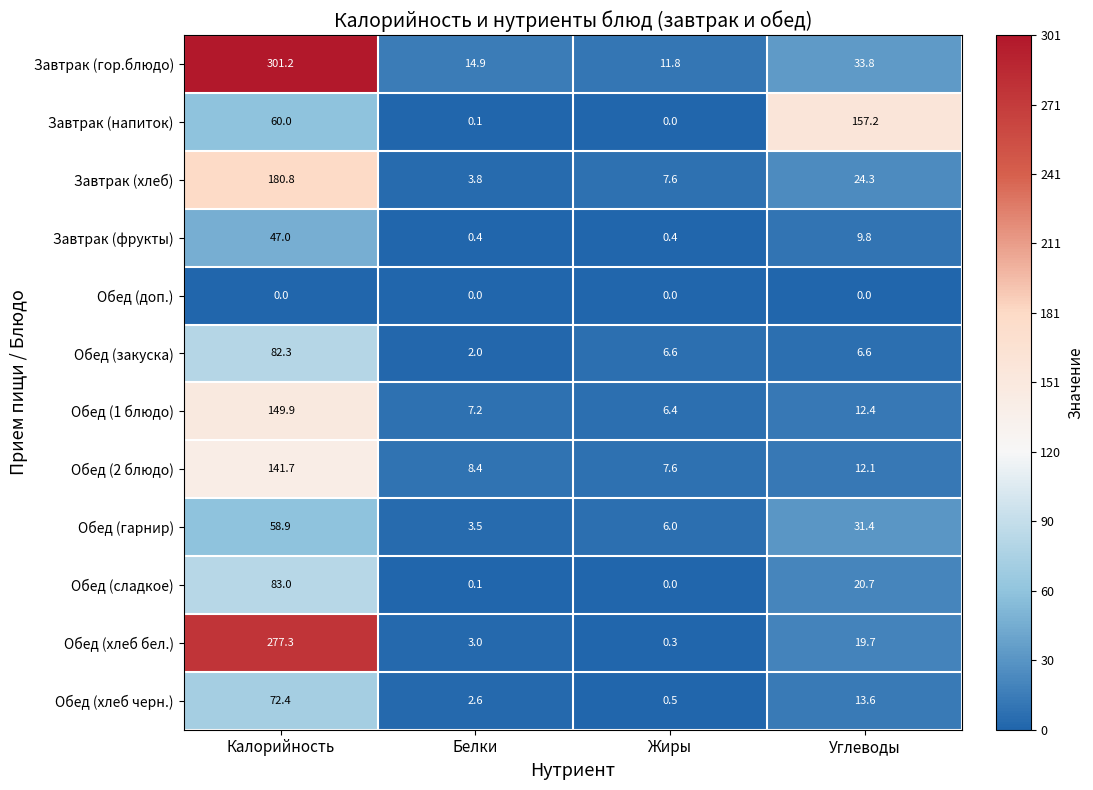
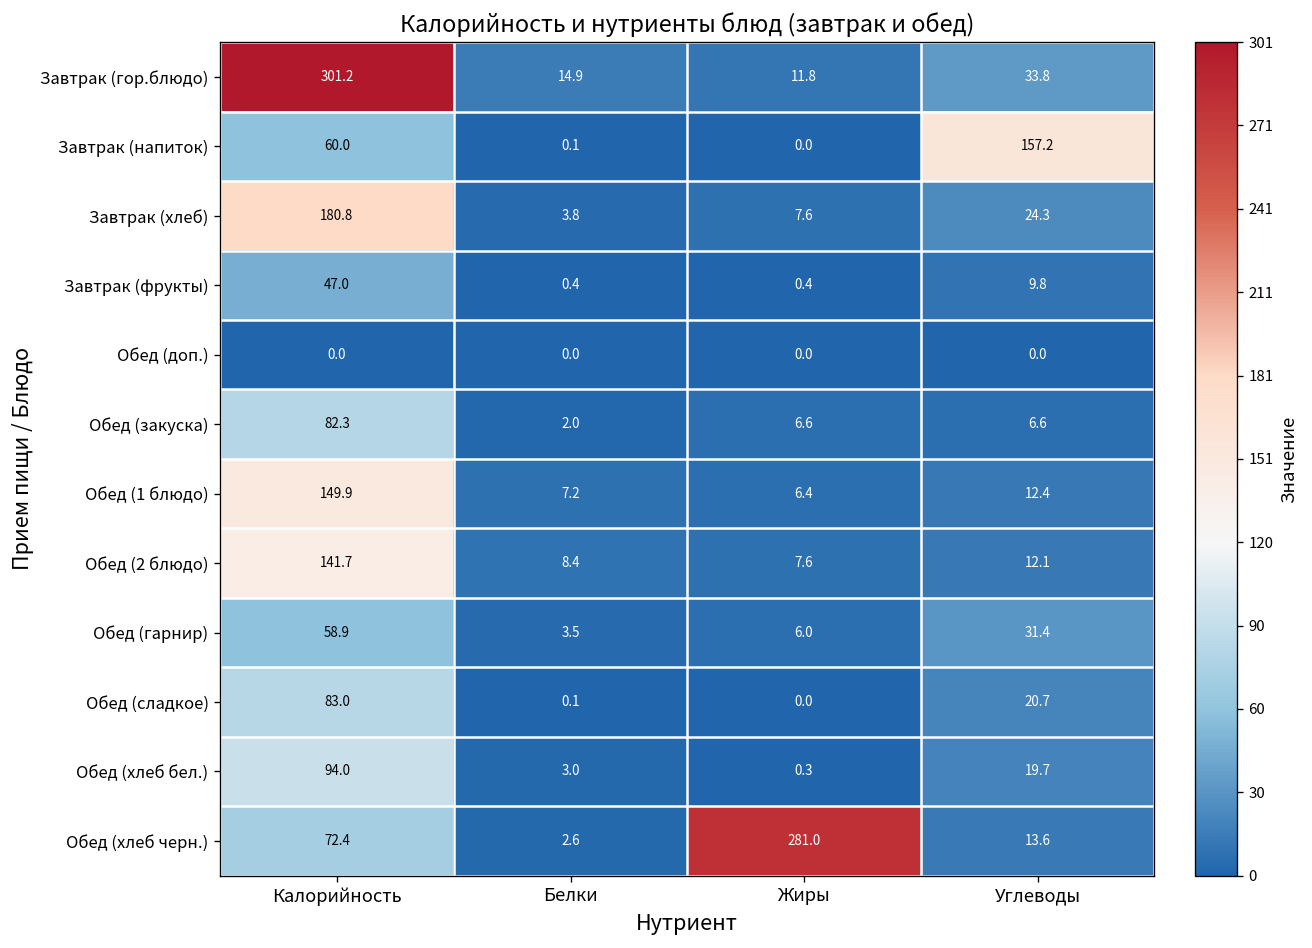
  {
    "Завтрак (гор.блюдо)": {
      "Калорийность": 301.2,
      "Белки": 14.9,
      "Жиры": 11.8,
      "Углеводы": 33.8
    },
    "Завтрак (напиток)": {
      "Калорийность": 60.0,
      "Белки": 0.1,
      "Жиры": 0.0,
      "Углеводы": 157.2
    },
    "Завтрак (хлеб)": {
      "Калорийность": 180.8,
      "Белки": 3.8,
      "Жиры": 7.6,
      "Углеводы": 24.3
    },
    "Завтрак (фрукты)": {
      "Калорийность": 47.0,
      "Белки": 0.4,
      "Жиры": 0.4,
      "Углеводы": 9.8
    },
    "Обед (доп.)": {
      "Калорийность": 0.0,
      "Белки": 0.0,
      "Жиры": 0.0,
      "Углеводы": 0.0
    },
    "Обед (закуска)": {
      "Калорийность": 82.3,
      "Белки": 2.0,
      "Жиры": 6.6,
      "Углеводы": 6.6
    },
    "Обед (1 блюдо)": {
      "Калорийность": 149.9,
      "Белки": 7.2,
      "Жиры": 6.4,
      "Углеводы": 12.4
    },
    "Обед (2 блюдо)": {
      "Калорийность": 141.7,
      "Белки": 8.4,
      "Жиры": 7.6,
      "Углеводы": 12.1
    },
    "Обед (гарнир)": {
      "Калорийность": 58.9,
      "Белки": 3.5,
      "Жиры": 6.0,
      "Углеводы": 31.4
    },
    "Обед (сладкое)": {
      "Калорийность": 83.0,
      "Белки": 0.1,
      "Жиры": 0.0,
      "Углеводы": 20.7
    },
    "Обед (хлеб бел.)": {
-     "Калорийность": 277.3,
+     "Калорийность": 94.0,
      "Белки": 3.0,
      "Жиры": 0.3,
      "Углеводы": 19.7
    },
    "Обед (хлеб черн.)": {
      "Калорийность": 72.4,
      "Белки": 2.6,
-     "Жиры": 0.5,
+     "Жиры": 281.0,
      "Углеводы": 13.6
    }
  }
